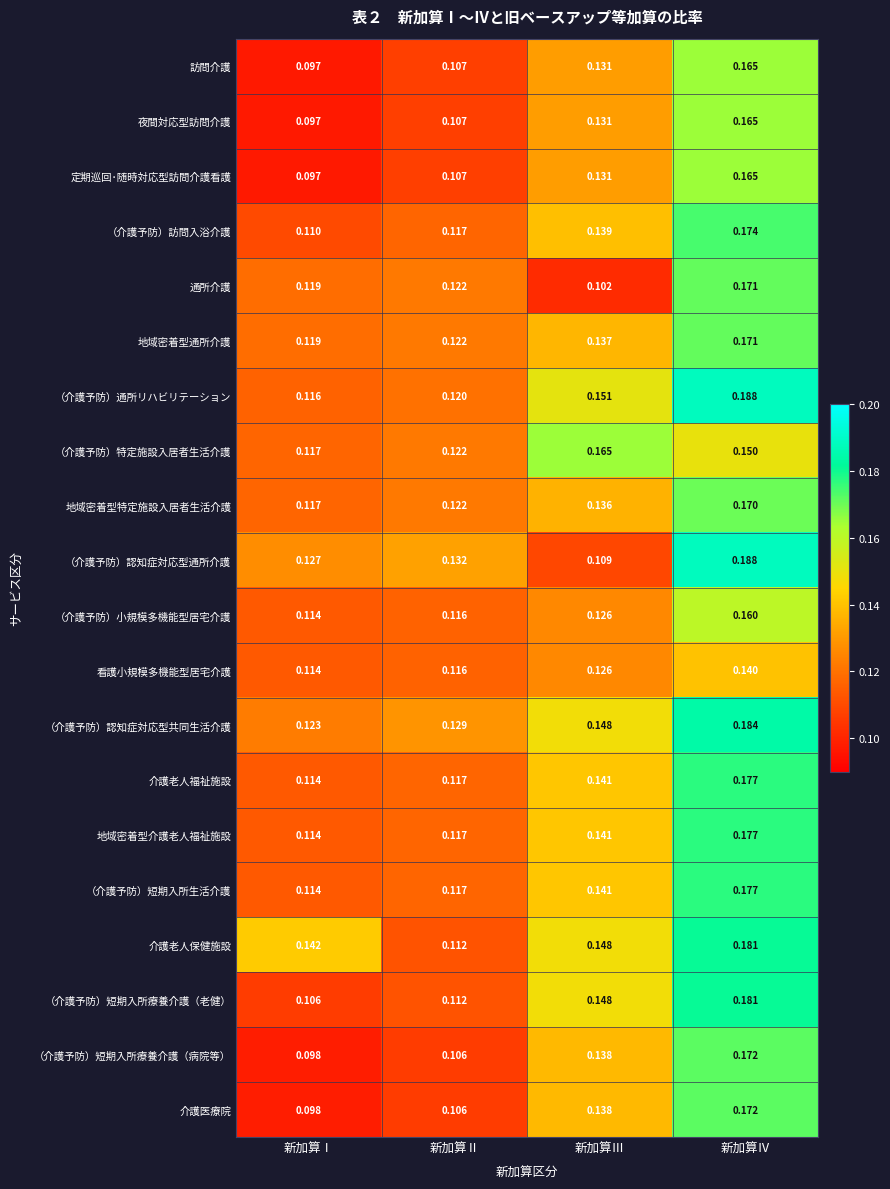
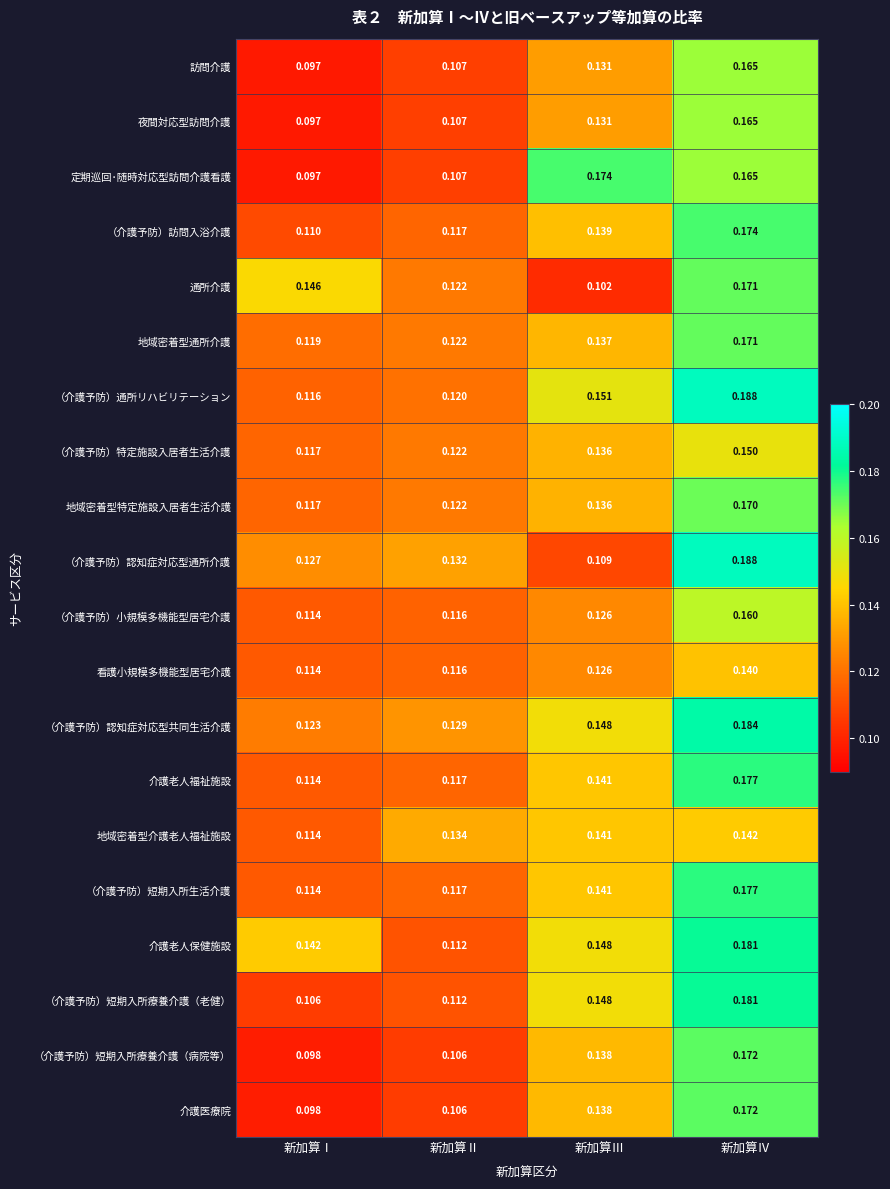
  {
    "訪問介護": {
      "新加算Ⅰ": 0.097,
      "新加算Ⅱ": 0.107,
      "新加算Ⅲ": 0.131,
      "新加算Ⅳ": 0.165
    },
    "夜間対応型訪問介護": {
      "新加算Ⅰ": 0.097,
      "新加算Ⅱ": 0.107,
      "新加算Ⅲ": 0.131,
      "新加算Ⅳ": 0.165
    },
    "定期巡回･随時対応型訪問介護看護": {
      "新加算Ⅰ": 0.097,
      "新加算Ⅱ": 0.107,
-     "新加算Ⅲ": 0.131,
+     "新加算Ⅲ": 0.174,
      "新加算Ⅳ": 0.165
    },
    "（介護予防）訪問入浴介護": {
      "新加算Ⅰ": 0.110,
      "新加算Ⅱ": 0.117,
      "新加算Ⅲ": 0.139,
      "新加算Ⅳ": 0.174
    },
    "通所介護": {
-     "新加算Ⅰ": 0.119,
+     "新加算Ⅰ": 0.146,
      "新加算Ⅱ": 0.122,
      "新加算Ⅲ": 0.102,
      "新加算Ⅳ": 0.171
    },
    "地域密着型通所介護": {
      "新加算Ⅰ": 0.119,
      "新加算Ⅱ": 0.122,
      "新加算Ⅲ": 0.137,
      "新加算Ⅳ": 0.171
    },
    "（介護予防）通所リハビリテーション": {
      "新加算Ⅰ": 0.116,
      "新加算Ⅱ": 0.120,
      "新加算Ⅲ": 0.151,
      "新加算Ⅳ": 0.188
    },
    "（介護予防）特定施設入居者生活介護": {
      "新加算Ⅰ": 0.117,
      "新加算Ⅱ": 0.122,
-     "新加算Ⅲ": 0.165,
+     "新加算Ⅲ": 0.136,
      "新加算Ⅳ": 0.150
    },
    "地域密着型特定施設入居者生活介護": {
      "新加算Ⅰ": 0.117,
      "新加算Ⅱ": 0.122,
      "新加算Ⅲ": 0.136,
      "新加算Ⅳ": 0.170
    },
    "（介護予防）認知症対応型通所介護": {
      "新加算Ⅰ": 0.127,
      "新加算Ⅱ": 0.132,
      "新加算Ⅲ": 0.109,
      "新加算Ⅳ": 0.188
    },
    "（介護予防）小規模多機能型居宅介護": {
      "新加算Ⅰ": 0.114,
      "新加算Ⅱ": 0.116,
      "新加算Ⅲ": 0.126,
      "新加算Ⅳ": 0.160
    },
    "看護小規模多機能型居宅介護": {
      "新加算Ⅰ": 0.114,
      "新加算Ⅱ": 0.116,
      "新加算Ⅲ": 0.126,
      "新加算Ⅳ": 0.140
    },
    "（介護予防）認知症対応型共同生活介護": {
      "新加算Ⅰ": 0.123,
      "新加算Ⅱ": 0.129,
      "新加算Ⅲ": 0.148,
      "新加算Ⅳ": 0.184
    },
    "介護老人福祉施設": {
      "新加算Ⅰ": 0.114,
      "新加算Ⅱ": 0.117,
      "新加算Ⅲ": 0.141,
      "新加算Ⅳ": 0.177
    },
    "地域密着型介護老人福祉施設": {
      "新加算Ⅰ": 0.114,
-     "新加算Ⅱ": 0.117,
+     "新加算Ⅱ": 0.134,
      "新加算Ⅲ": 0.141,
-     "新加算Ⅳ": 0.177
+     "新加算Ⅳ": 0.142
    },
    "（介護予防）短期入所生活介護": {
      "新加算Ⅰ": 0.114,
      "新加算Ⅱ": 0.117,
      "新加算Ⅲ": 0.141,
      "新加算Ⅳ": 0.177
    },
    "介護老人保健施設": {
      "新加算Ⅰ": 0.142,
      "新加算Ⅱ": 0.112,
      "新加算Ⅲ": 0.148,
      "新加算Ⅳ": 0.181
    },
    "（介護予防）短期入所療養介護（老健）": {
      "新加算Ⅰ": 0.106,
      "新加算Ⅱ": 0.112,
      "新加算Ⅲ": 0.148,
      "新加算Ⅳ": 0.181
    },
    "（介護予防）短期入所療養介護（病院等）": {
      "新加算Ⅰ": 0.098,
      "新加算Ⅱ": 0.106,
      "新加算Ⅲ": 0.138,
      "新加算Ⅳ": 0.172
    },
    "介護医療院": {
      "新加算Ⅰ": 0.098,
      "新加算Ⅱ": 0.106,
      "新加算Ⅲ": 0.138,
      "新加算Ⅳ": 0.172
    }
  }
